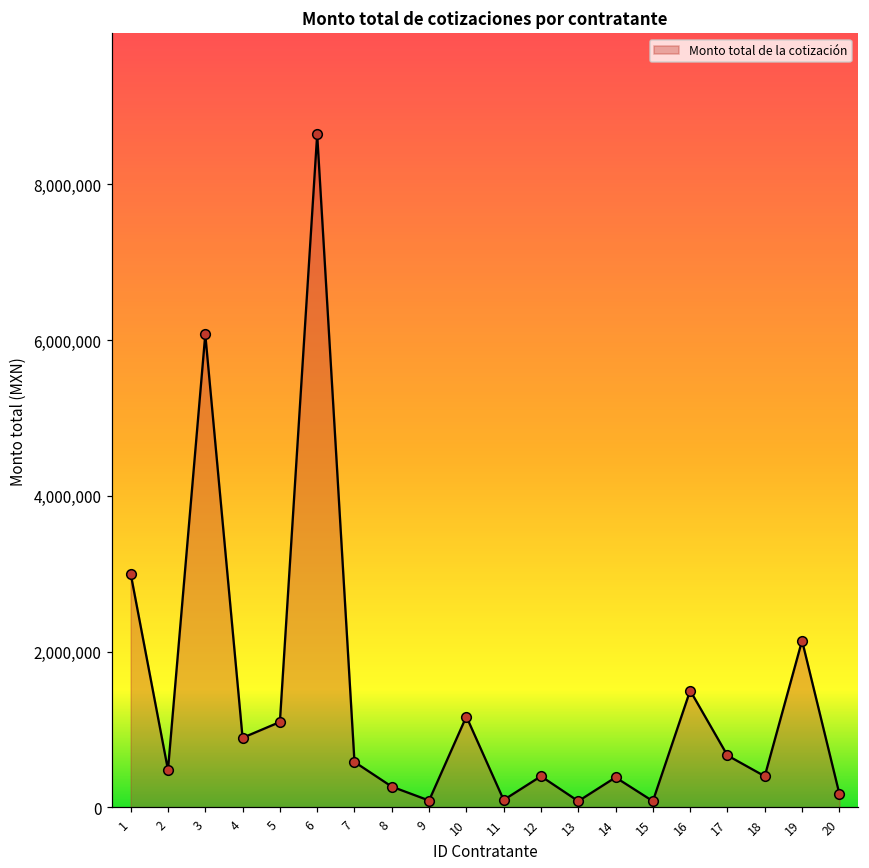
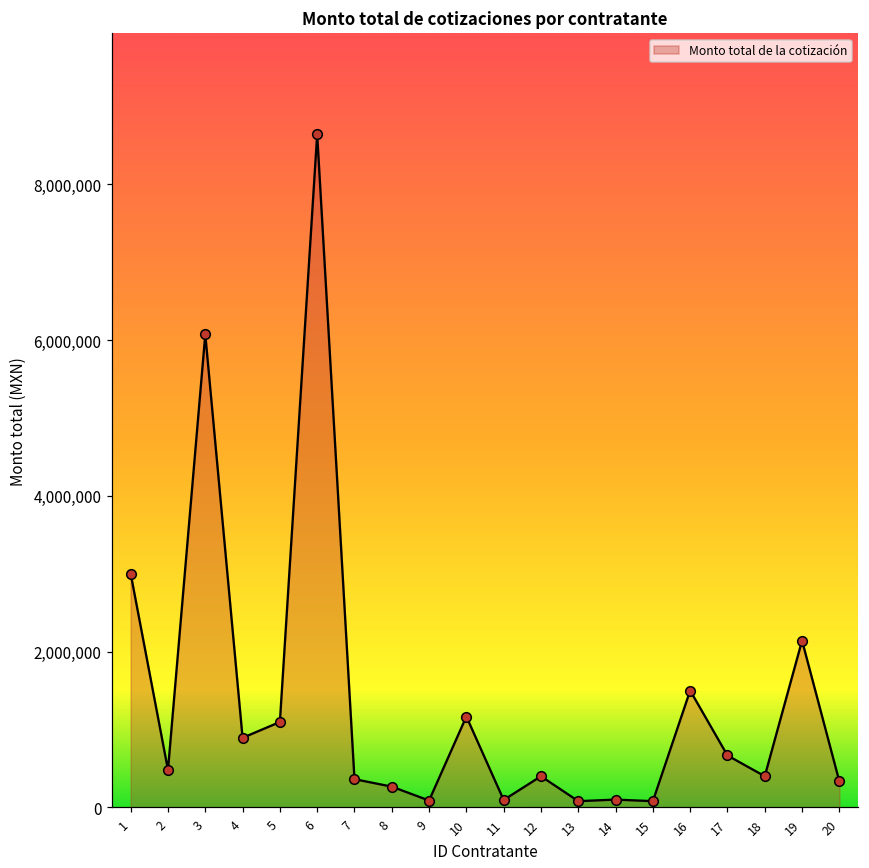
  {
    "1": "3,000,000",
    "2": "500,000",
    "3": "6,100,000",
    "4": "900,000",
    "5": "1,100,000",
    "6": "8,600,000",
-   "7": "600,000",
+   "7": "400,000",
    "8": "300,000",
    "9": "100,000",
    "10": "1,200,000",
    "11": "100,000",
    "12": "400,000",
    "13": "100,000",
-   "14": "400,000",
+   "14": "100,000",
    "15": "100,000",
    "16": "1,500,000",
    "17": "700,000",
    "18": "400,000",
    "19": "2,100,000",
-   "20": "200,000"
+   "20": "300,000"
  }
